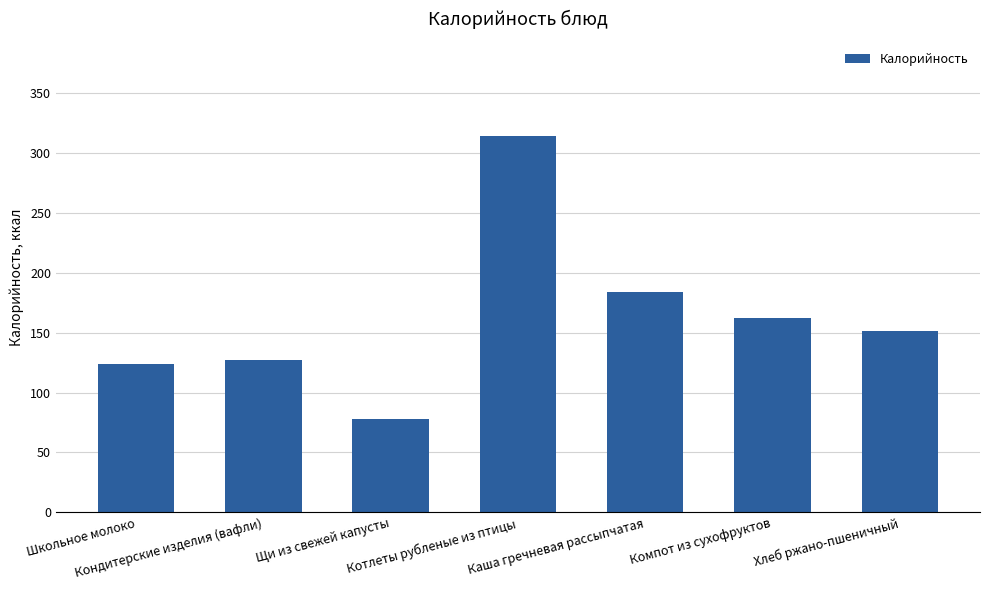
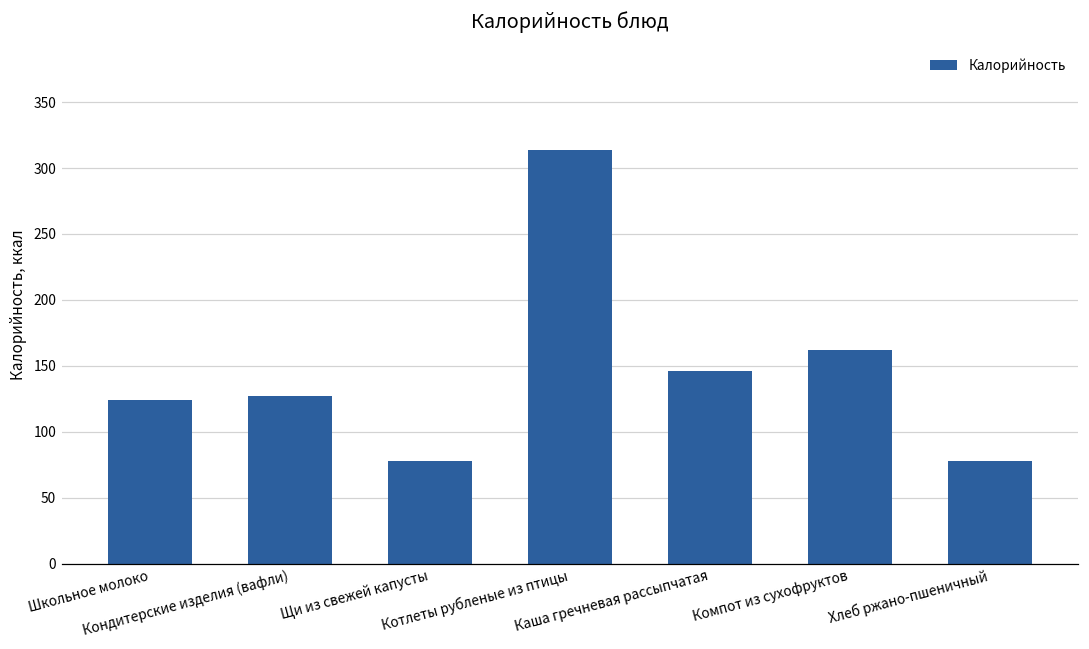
  {
    "Школьное молоко": 124,
    "Кондитерские изделия (вафли)": 127,
    "Щи из свежей капусты": 78,
    "Котлеты рубленые из птицы": 314,
-   "Каша гречневая рассыпчатая": 184,
+   "Каша гречневая рассыпчатая": 146,
    "Компот из сухофруктов": 162,
-   "Хлеб ржано-пшеничный": 151
+   "Хлеб ржано-пшеничный": 78
  }
